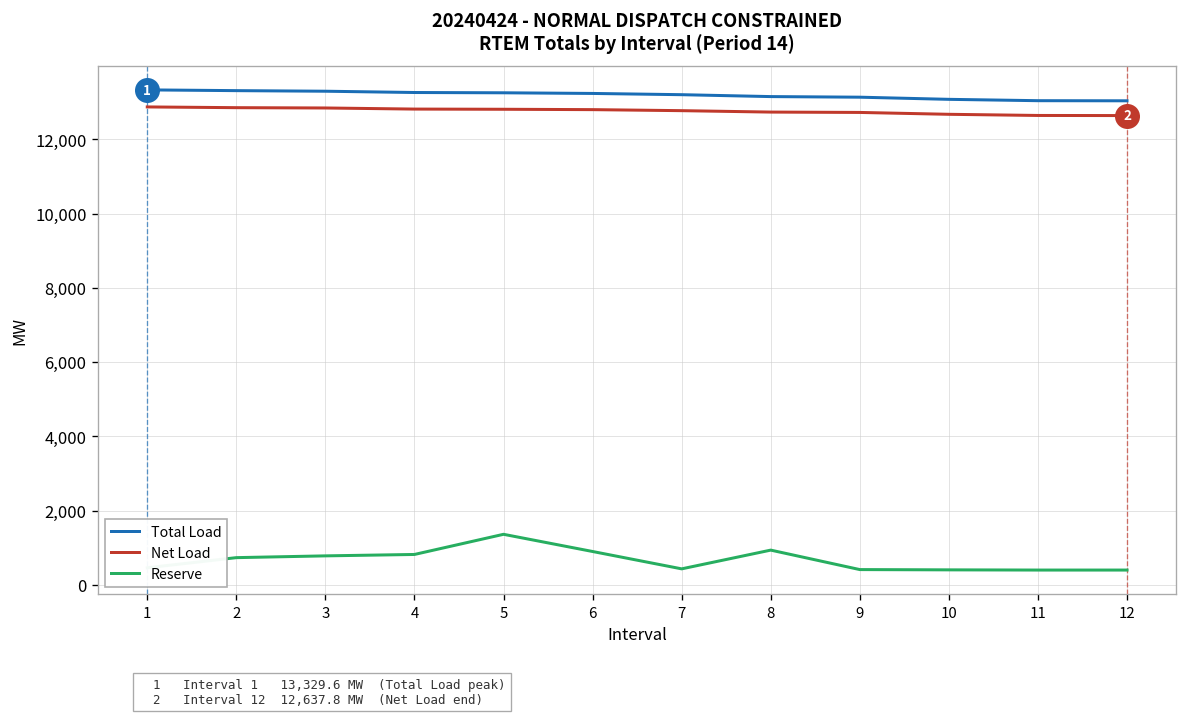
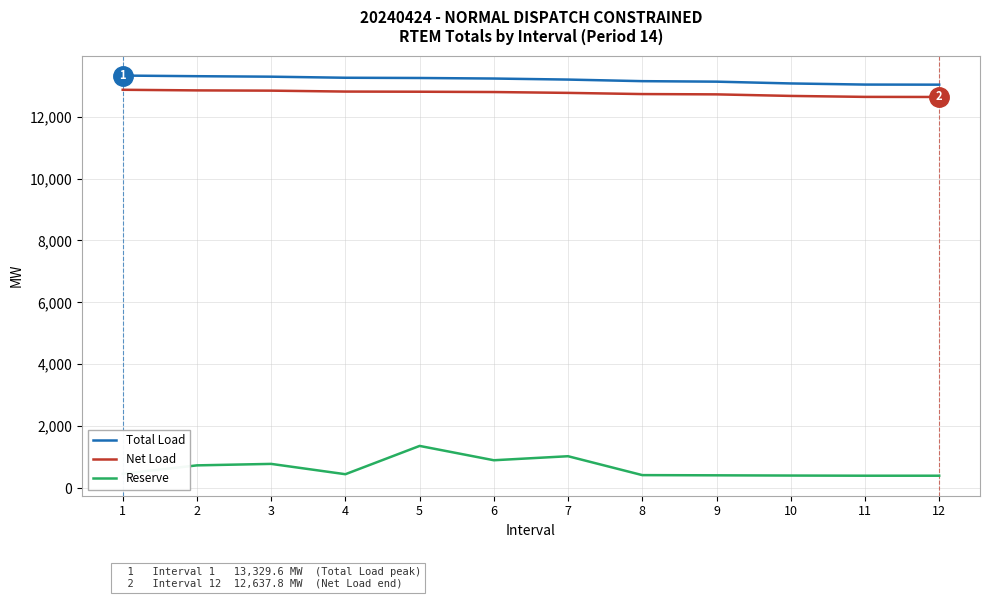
  {
    "Reserve": {
      "2": "700",
      "3": "800",
-     "4": "800",
+     "4": "400",
      "5": "1,400",
      "6": "900",
-     "7": "400",
-     "8": "900",
+     "7": "1,000",
+     "8": "400",
      "9": "400",
      "10": "400",
      "11": "400",
      "12": "400"
    }
  }
